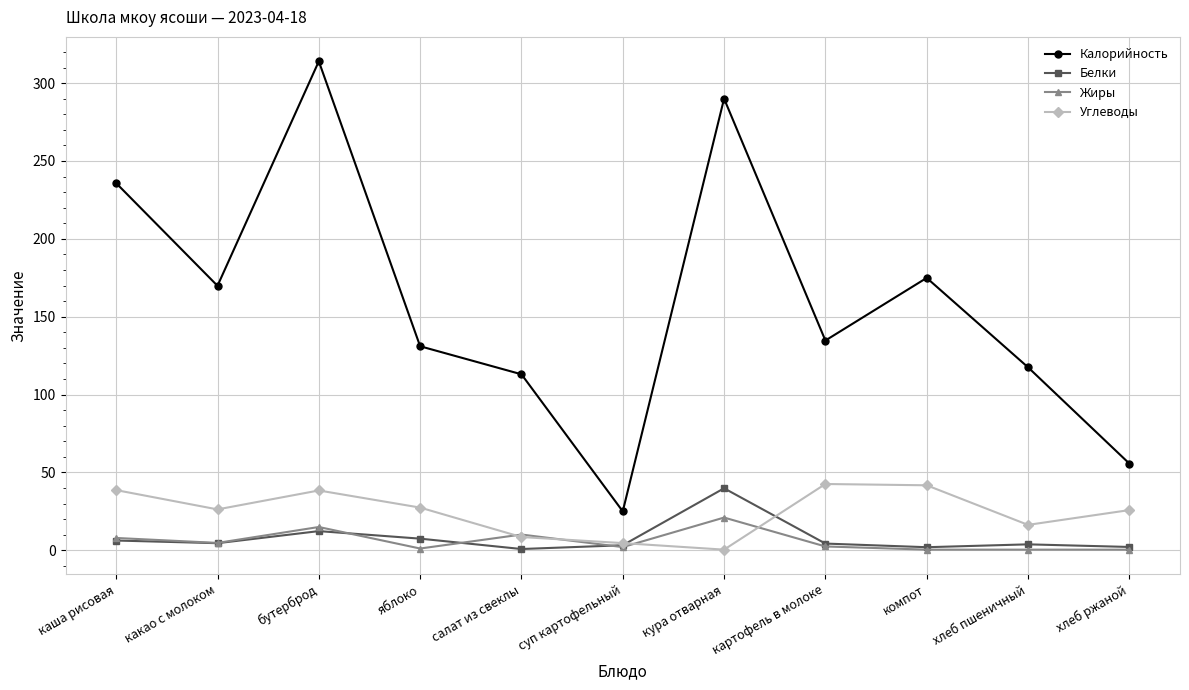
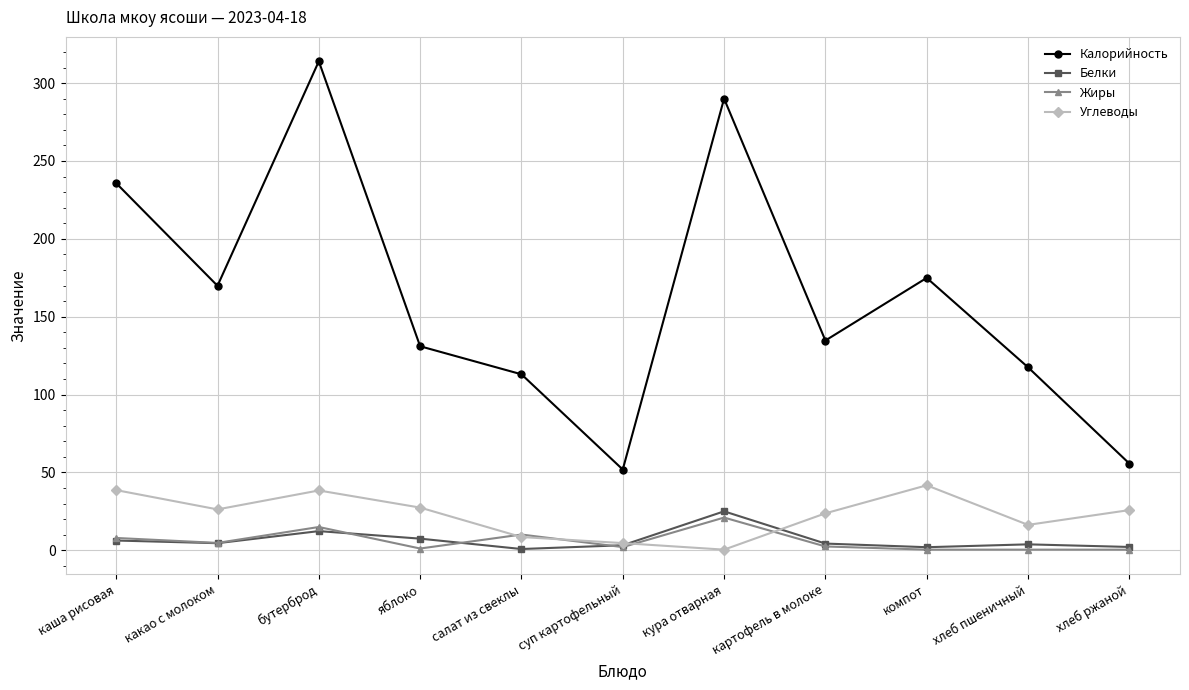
  {
    "Калорийность": {
      "каша рисовая": 236,
      "какао с молоком": 170,
      "бутерброд": 314,
      "яблоко": 131,
      "салат из свеклы": 113,
-     "суп картофельный": 25,
+     "суп картофельный": 52,
      "кура отварная": 290,
      "картофель в молоке": 135,
      "компот": 175,
      "хлеб пшеничный": 118,
      "хлеб ржаной": 56
    },
    "Белки": {
      "бутерброд": 12,
      "яблоко": 7,
      "салат из свеклы": 1,
-     "кура отварная": 40,
+     "кура отварная": 25,
      "картофель в молоке": 4,
      "хлеб пшеничный": 4,
      "хлеб ржаной": 2
    },
    "Жиры": {
      "бутерброд": 15,
      "яблоко": 1,
      "кура отварная": 21,
      "картофель в молоке": 2,
      "хлеб пшеничный": 0,
      "хлеб ржаной": 0
    },
    "Углеводы": {
      "каша рисовая": 39,
      "какао с молоком": 26,
      "бутерброд": 38,
      "яблоко": 27,
      "кура отварная": 0,
-     "картофель в молоке": 43,
+     "картофель в молоке": 24,
      "компот": 42,
      "хлеб пшеничный": 16,
      "хлеб ржаной": 26
    }
  }
